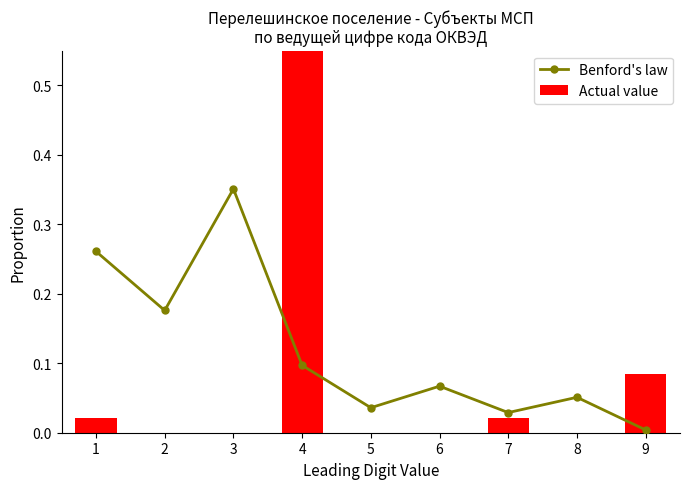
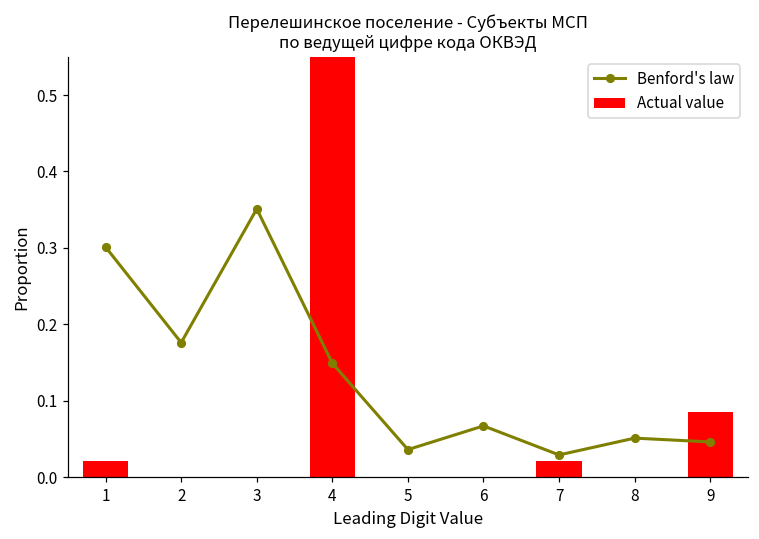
  {
    "Benford's law": {
-     "1": 0.26,
+     "1": 0.30,
      "2": 0.18,
      "3": 0.35,
-     "4": 0.10,
+     "4": 0.15,
      "5": 0.04,
      "6": 0.07,
      "7": 0.03,
      "8": 0.05,
-     "9": 0.00
+     "9": 0.05
    },
    "Actual value": {
      "1": 0.02,
      "2": 0.00,
      "3": 0.00,
      "5": 0.00,
      "6": 0.00,
      "7": 0.02,
      "8": 0.00,
      "9": 0.09
    }
  }
